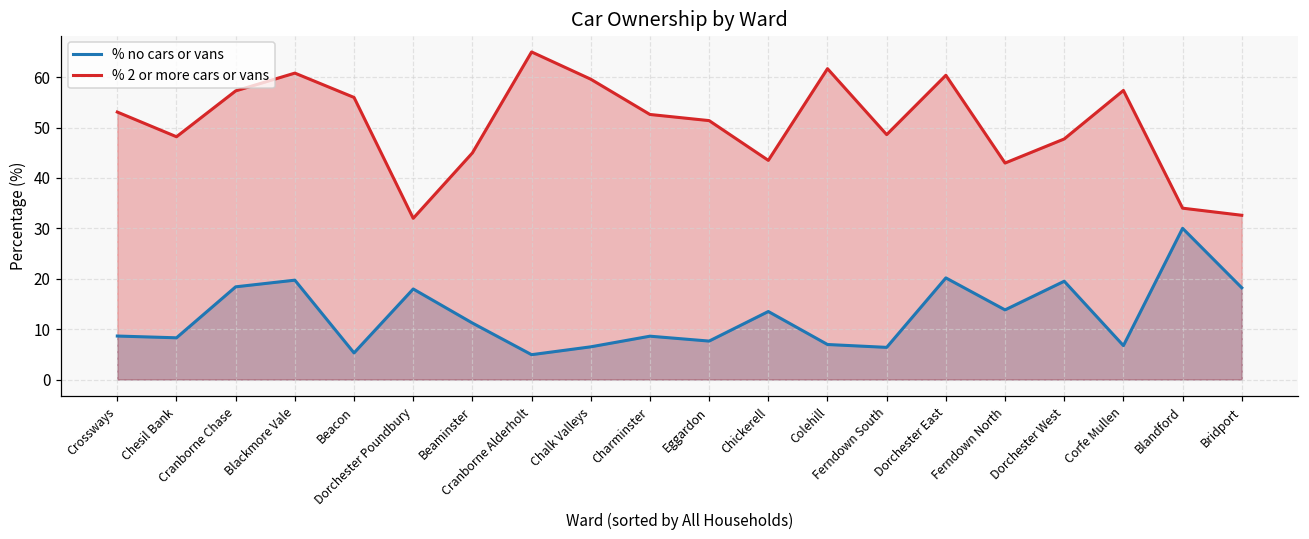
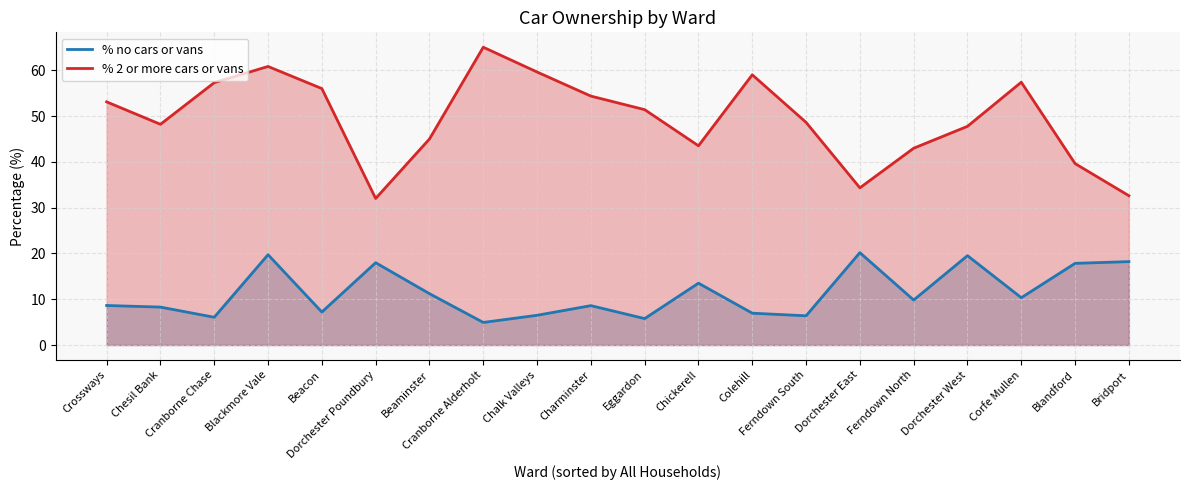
  {
    "% no cars or vans": {
      "Crossways": 9,
      "Chesil Bank": 8,
-     "Cranborne Chase": 18,
+     "Cranborne Chase": 6,
      "Blackmore Vale": 20,
-     "Beacon": 5,
+     "Beacon": 7,
      "Dorchester Poundbury": 18,
      "Beaminster": 11,
      "Cranborne Alderholt": 5,
      "Chalk Valleys": 6,
      "Charminster": 9,
-     "Eggardon": 8,
+     "Eggardon": 6,
      "Chickerell": 14,
      "Colehill": 7,
      "Ferndown South": 6,
      "Dorchester East": 20,
-     "Ferndown North": 14,
+     "Ferndown North": 10,
      "Dorchester West": 20,
-     "Corfe Mullen": 7,
-     "Blandford": 30,
+     "Corfe Mullen": 10,
+     "Blandford": 18,
      "Bridport": 18
    },
    "% 2 or more cars or vans": {
      "Crossways": 53,
      "Chesil Bank": 48,
      "Cranborne Chase": 57,
      "Blackmore Vale": 61,
      "Beacon": 56,
      "Dorchester Poundbury": 32,
      "Beaminster": 45,
      "Cranborne Alderholt": 65,
      "Chalk Valleys": 60,
-     "Charminster": 53,
+     "Charminster": 54,
      "Eggardon": 51,
      "Chickerell": 44,
-     "Colehill": 62,
+     "Colehill": 59,
      "Ferndown South": 49,
-     "Dorchester East": 60,
+     "Dorchester East": 34,
      "Ferndown North": 43,
      "Dorchester West": 48,
      "Corfe Mullen": 57,
-     "Blandford": 34,
+     "Blandford": 40,
      "Bridport": 33
    }
  }
